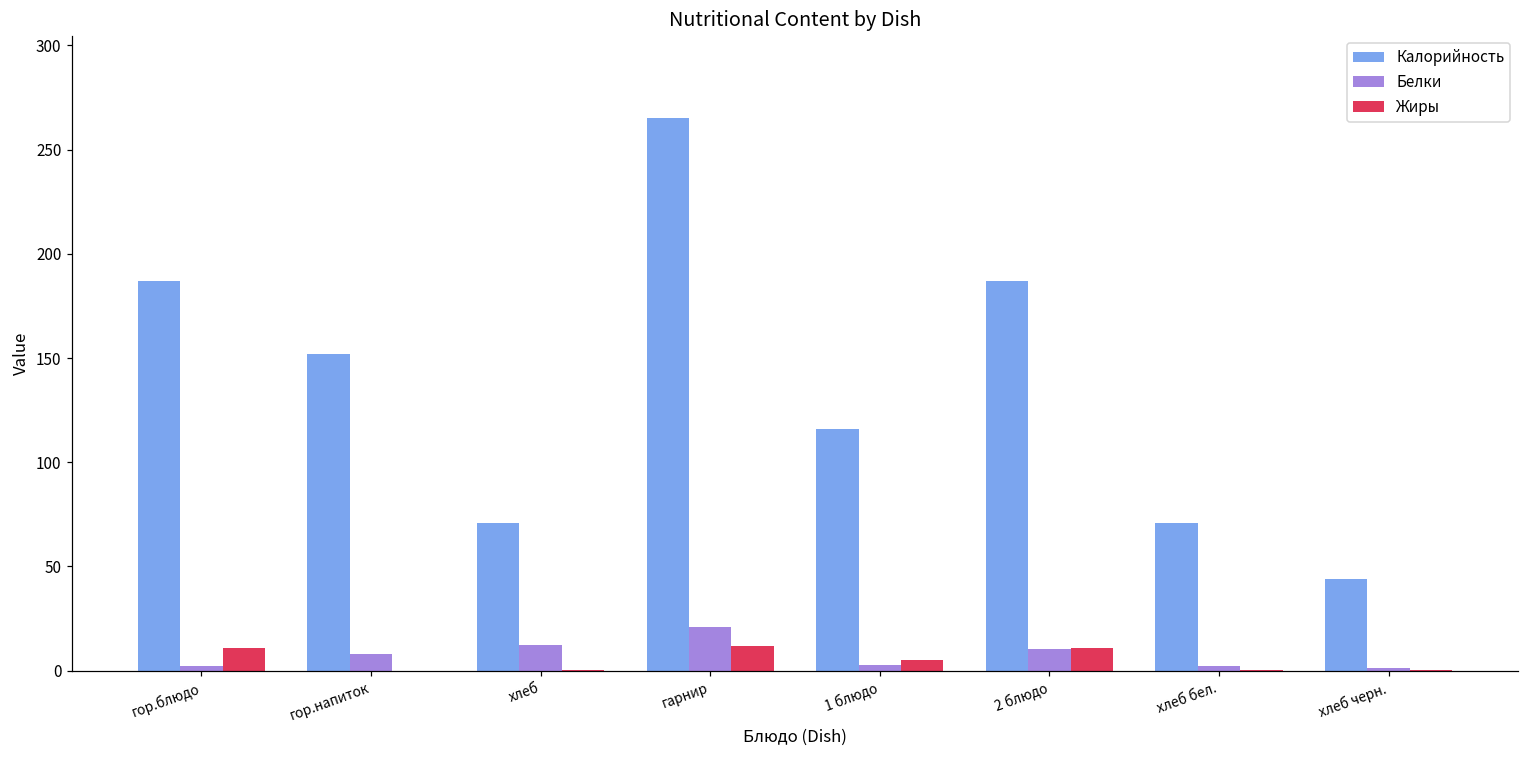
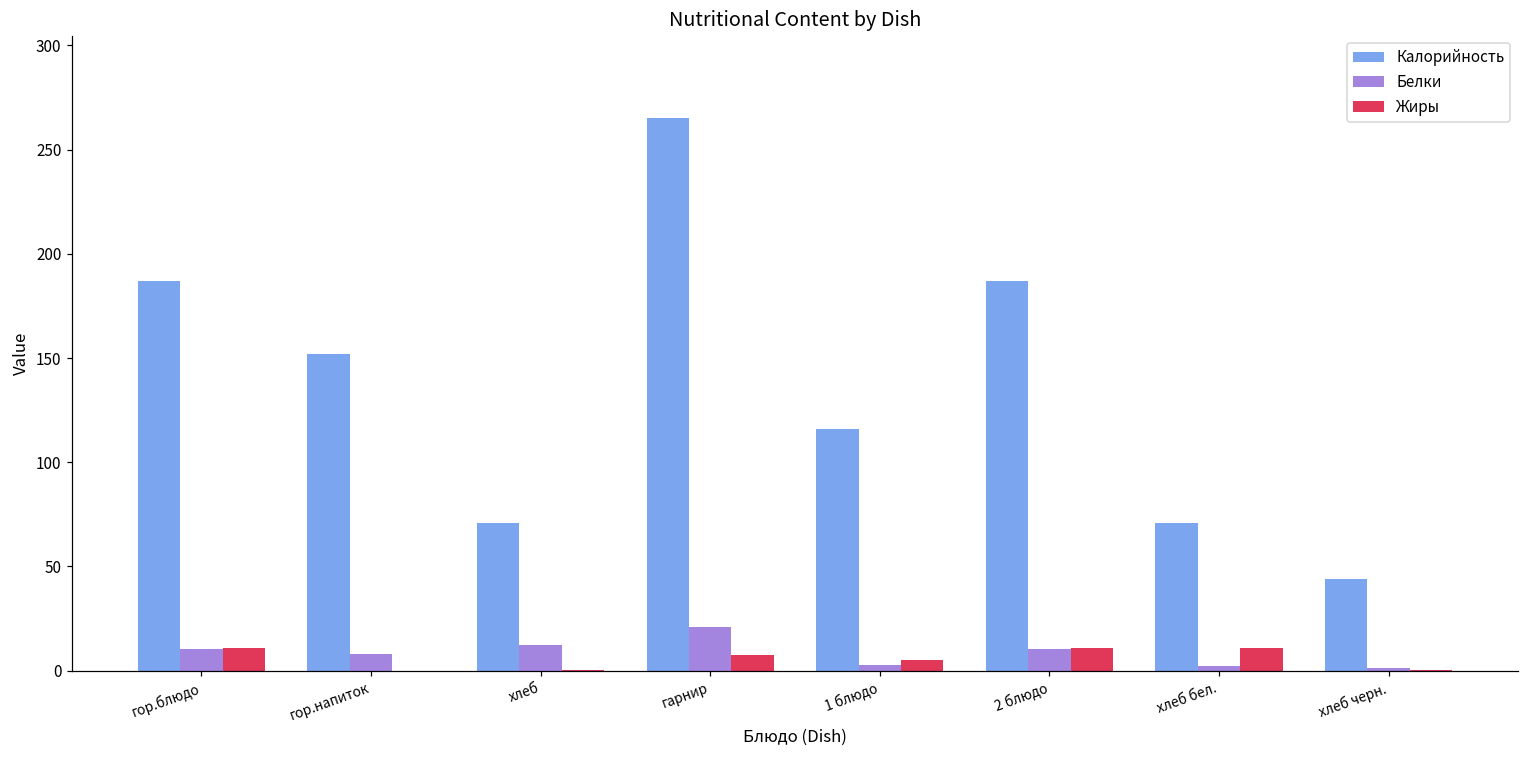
  {
    "Калорийность": {
      "гор.блюдо": 187,
      "гор.напиток": 152,
      "хлеб": 71,
      "гарнир": 265,
      "1 блюдо": 116,
      "2 блюдо": 187,
      "хлеб бел.": 71,
      "хлеб черн.": 44
    },
    "Белки": {
-     "гор.блюдо": 2,
+     "гор.блюдо": 11,
      "гор.напиток": 8,
      "хлеб": 12,
      "гарнир": 21,
      "1 блюдо": 2,
      "2 блюдо": 11,
      "хлеб бел.": 2,
      "хлеб черн.": 1
    },
    "Жиры": {
      "гор.блюдо": 11,
      "гор.напиток": 0,
-     "гарнир": 12,
+     "гарнир": 7,
      "1 блюдо": 5,
      "2 блюдо": 11,
-     "хлеб бел.": 0
+     "хлеб бел.": 11
    }
  }
